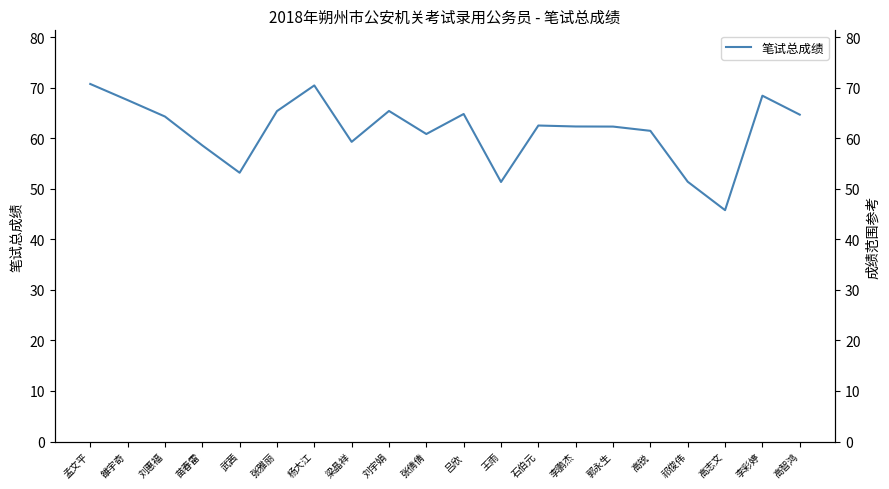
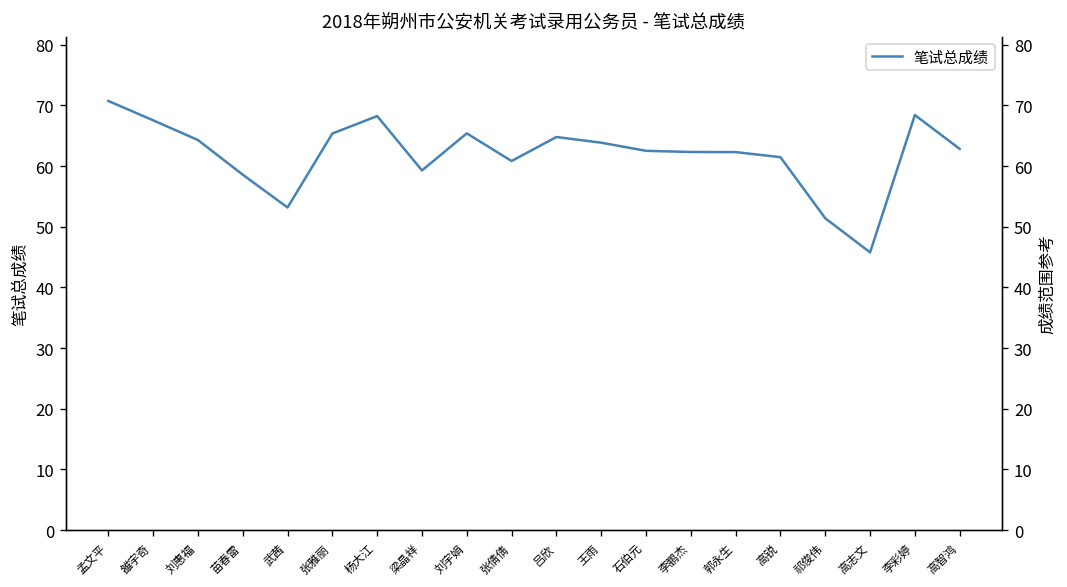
  {
    "孟文平": 71,
    "雒宇奇": 68,
    "刘惠福": 64,
    "苗春雷": 59,
    "武茜": 53,
    "张雅丽": 65,
-   "杨大江": 70,
+   "杨大江": 68,
    "梁晶祥": 59,
    "刘宇娟": 65,
    "张倩倩": 61,
    "吕欣": 65,
-   "王雨": 51,
+   "王雨": 64,
    "石伯元": 63,
    "李鹏杰": 62,
    "郭永生": 62,
    "高锐": 61,
    "祁俊伟": 51,
    "高志文": 46,
    "李彩婷": 68,
-   "高智鸿": 65
+   "高智鸿": 63
  }
